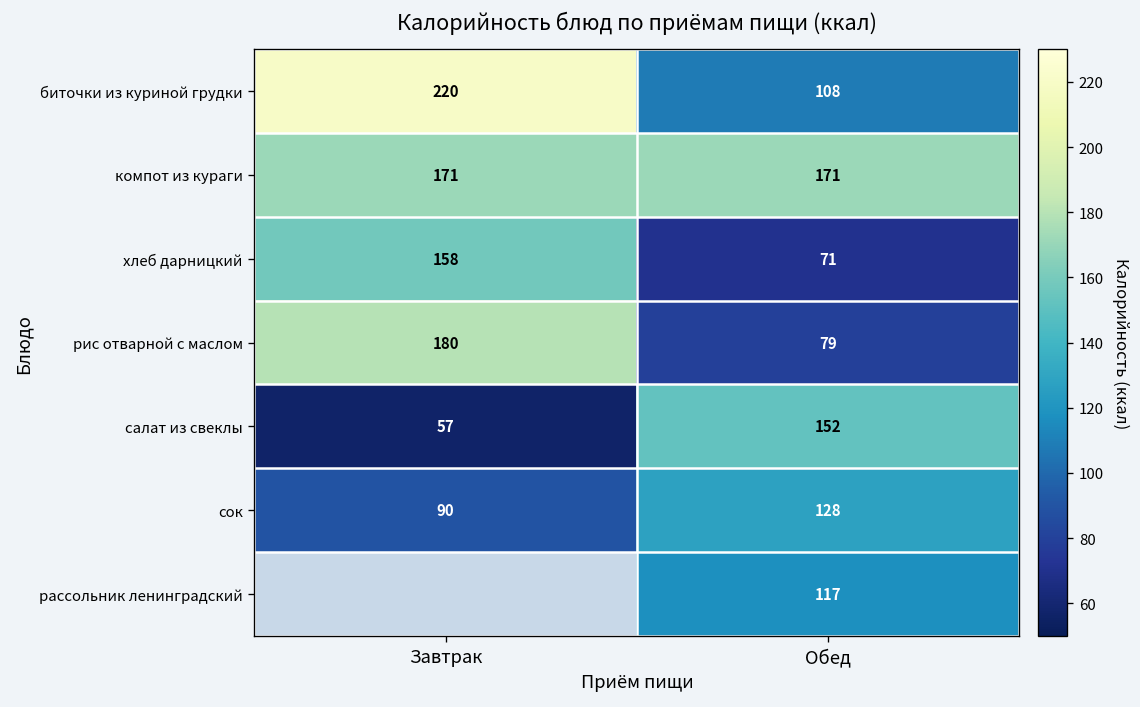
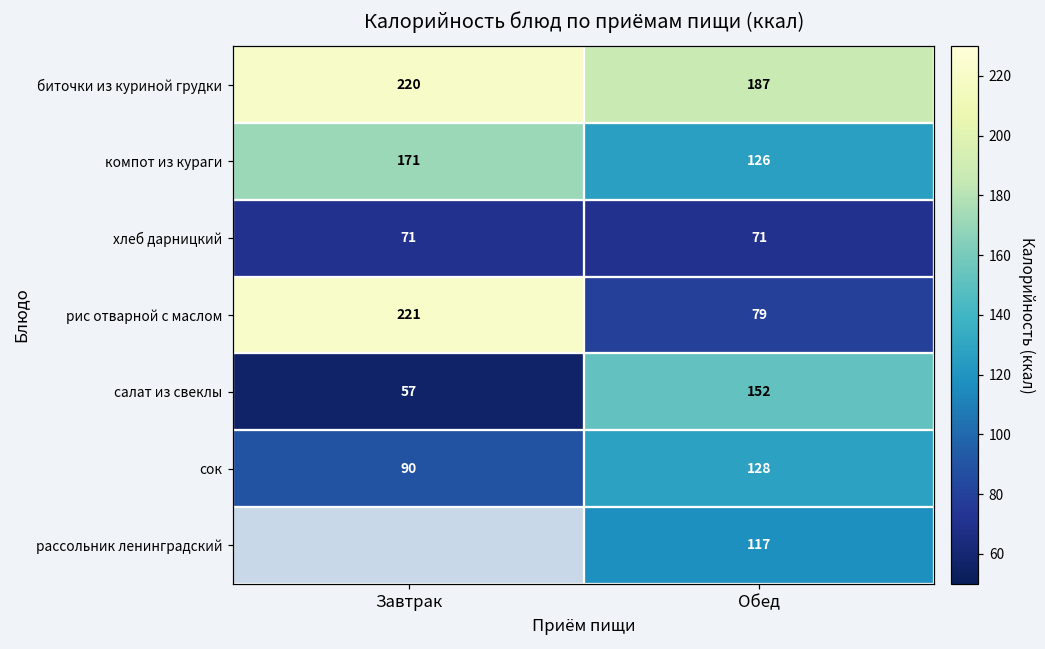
  {
    "биточки из куриной грудки": {
      "Завтрак": 220,
-     "Обед": 108
+     "Обед": 187
    },
    "компот из кураги": {
      "Завтрак": 171,
-     "Обед": 171
+     "Обед": 126
    },
    "хлеб дарницкий": {
-     "Завтрак": 158,
+     "Завтрак": 71,
      "Обед": 71
    },
    "рис отварной с маслом": {
-     "Завтрак": 180,
+     "Завтрак": 221,
      "Обед": 79
    },
    "салат из свеклы": {
      "Завтрак": 57,
      "Обед": 152
    },
    "сок": {
      "Завтрак": 90,
      "Обед": 128
    },
    "рассольник ленинградский": {
      "Обед": 117
    }
  }
